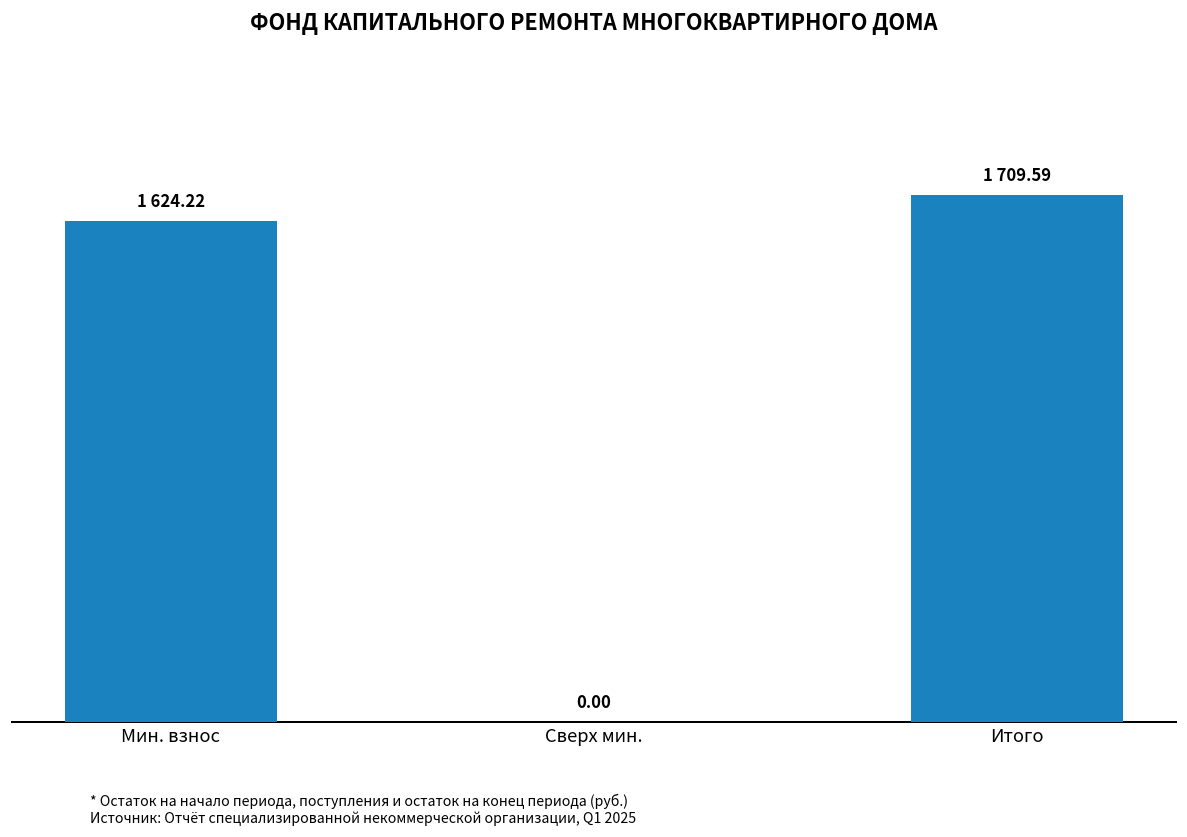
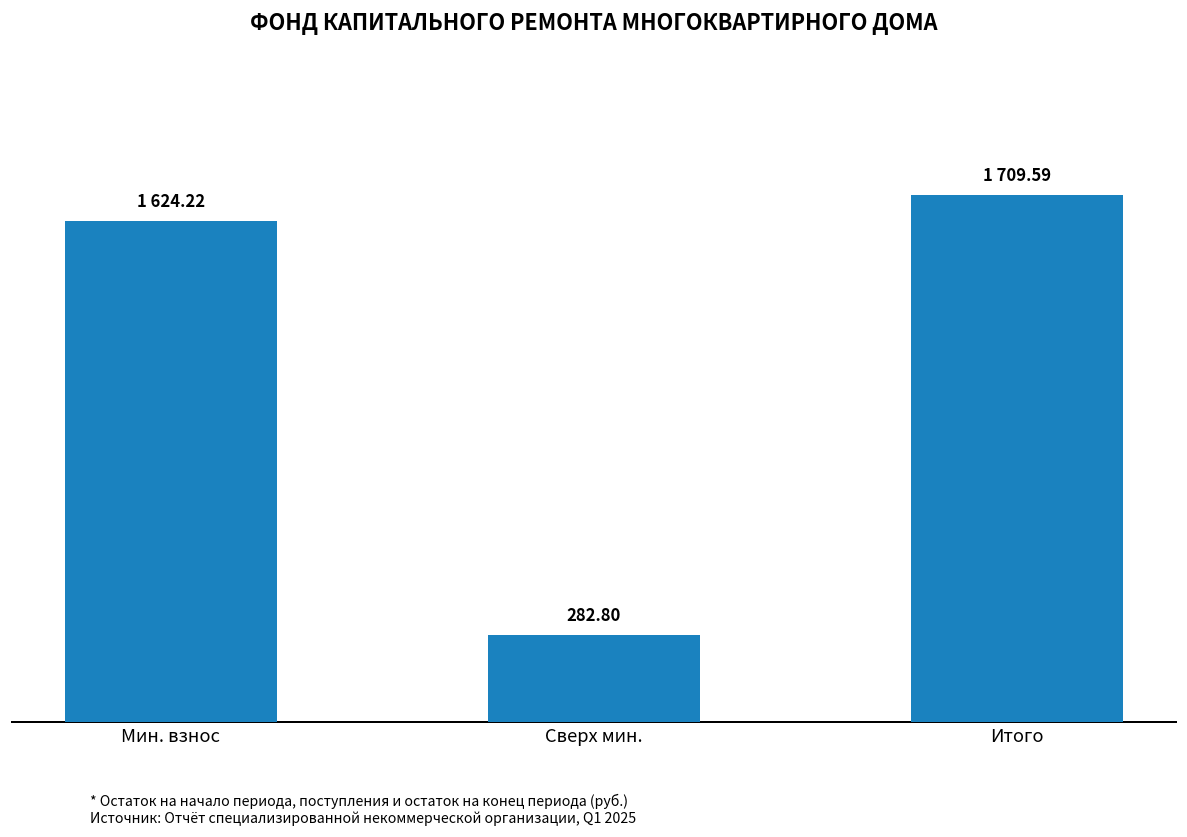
  {
-   "Сверх мин.": 0.00
+   "Сверх мин.": 282.80
  }
